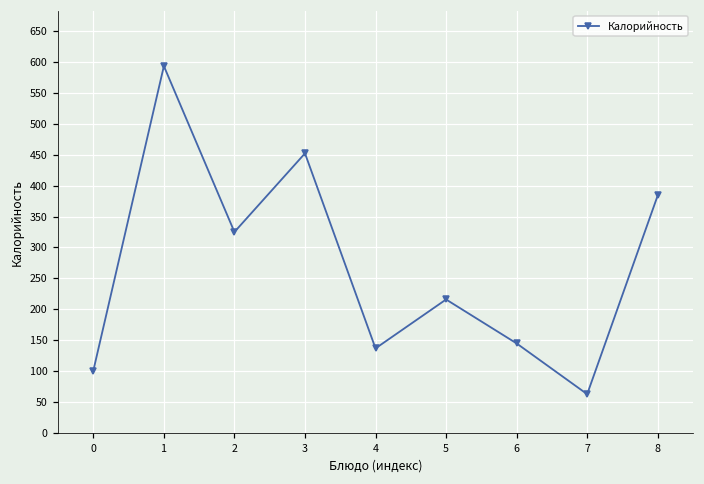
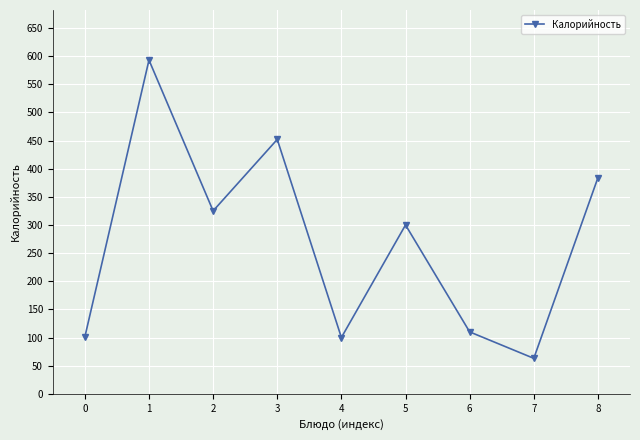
  {
    "0": 100,
    "1": 590,
    "2": 330,
    "3": 450,
-   "4": 140,
-   "5": 220,
-   "6": 150,
+   "4": 100,
+   "5": 300,
+   "6": 110,
    "7": 60,
    "8": 380
  }
